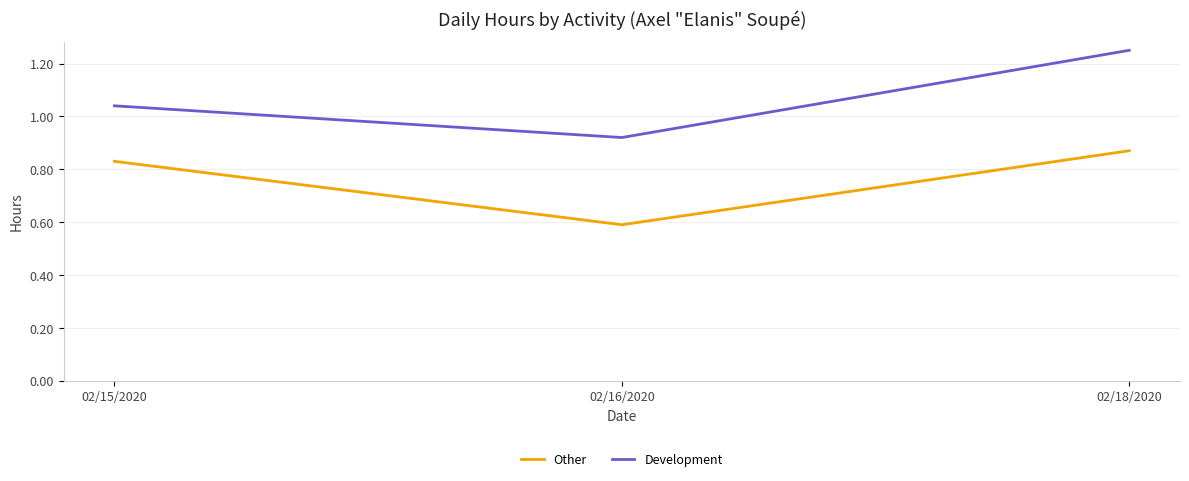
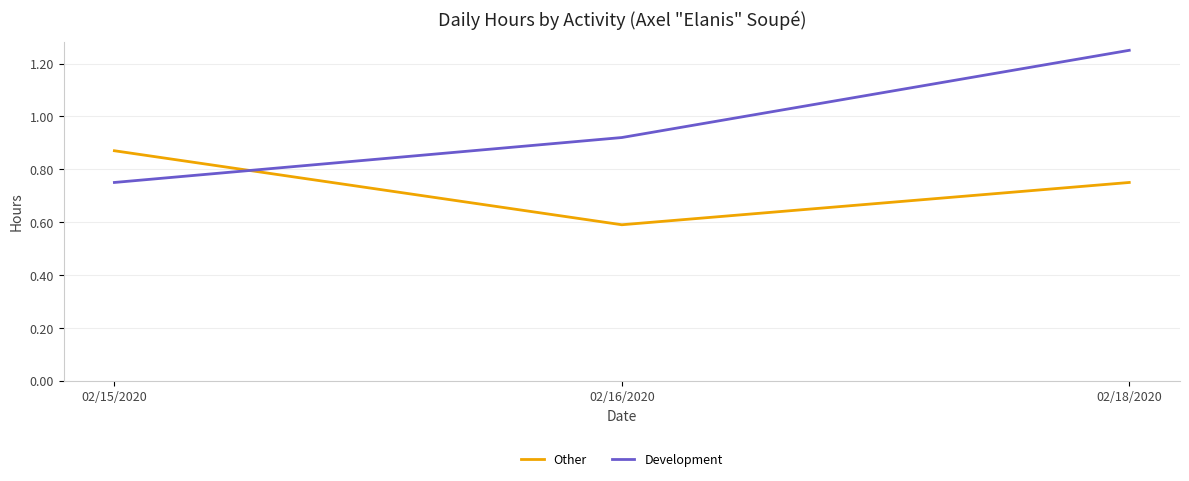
  {
    "Other": {
-     "02/15/2020": 0.83,
+     "02/15/2020": 0.87,
      "02/16/2020": 0.59,
-     "02/18/2020": 0.87
+     "02/18/2020": 0.75
    },
    "Development": {
-     "02/15/2020": 1.04,
+     "02/15/2020": 0.75,
      "02/16/2020": 0.92,
      "02/18/2020": 1.25
    }
  }
